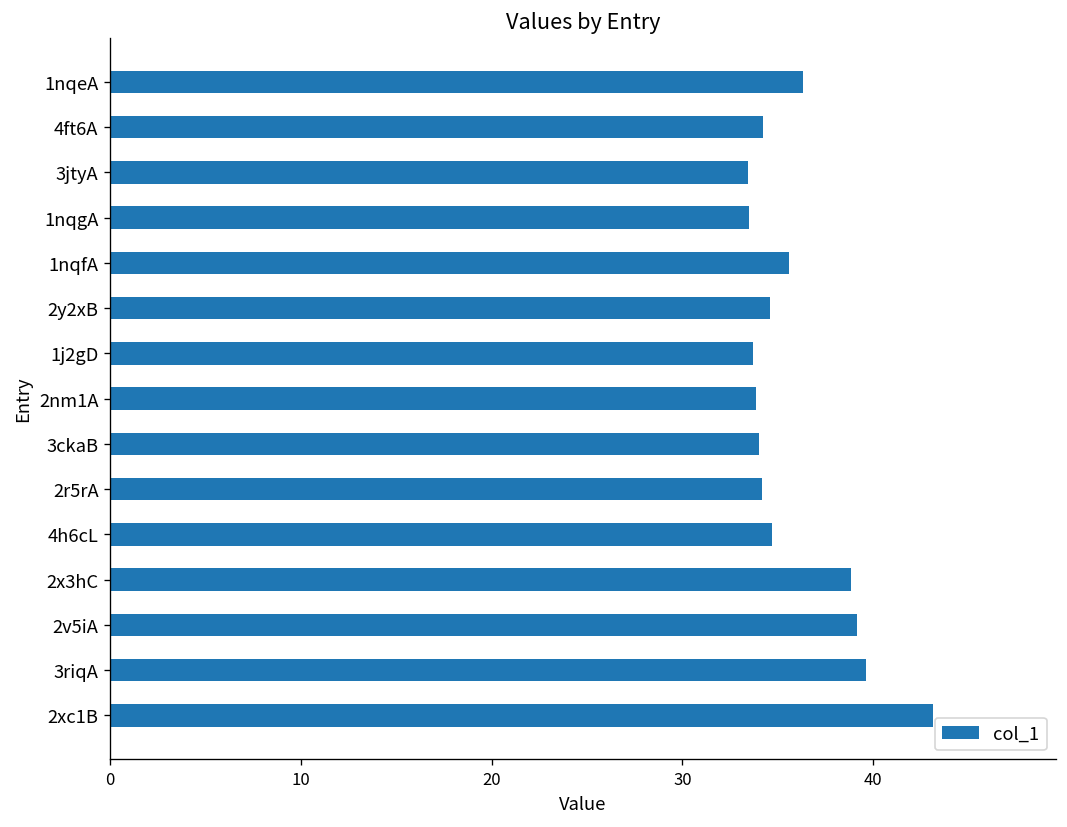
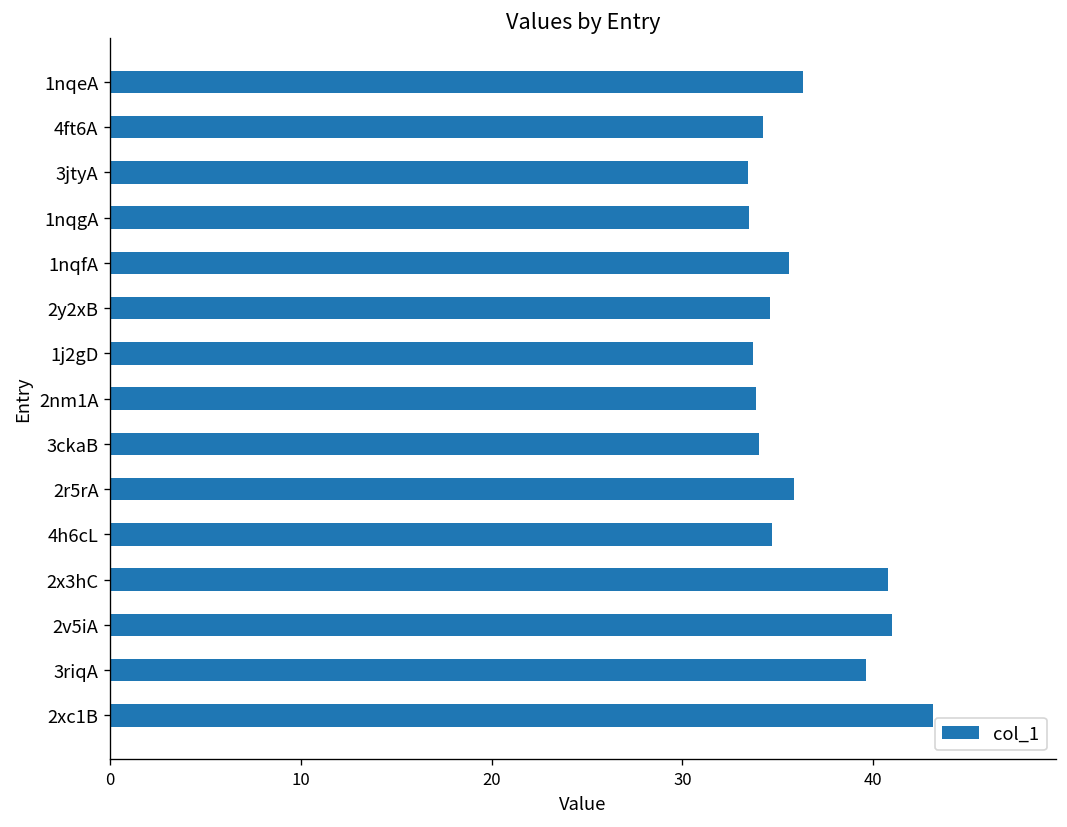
  {
    "1nqeA": 36.3,
    "4ft6A": 34.2,
    "3jtyA": 33.4,
    "1nqgA": 33.5,
    "1nqfA": 35.6,
    "2y2xB": 34.6,
    "1j2gD": 33.7,
    "2nm1A": 33.9,
    "3ckaB": 34.0,
-   "2r5rA": 34.2,
+   "2r5rA": 35.8,
    "4h6cL": 34.7,
-   "2x3hC": 38.8,
-   "2v5iA": 39.1,
+   "2x3hC": 40.8,
+   "2v5iA": 41.0,
    "3riqA": 39.6,
    "2xc1B": 43.1
  }
